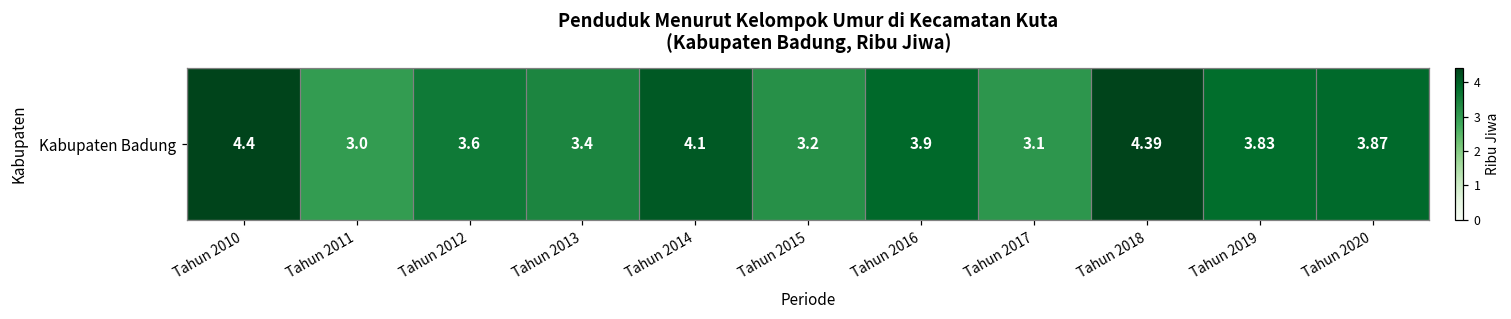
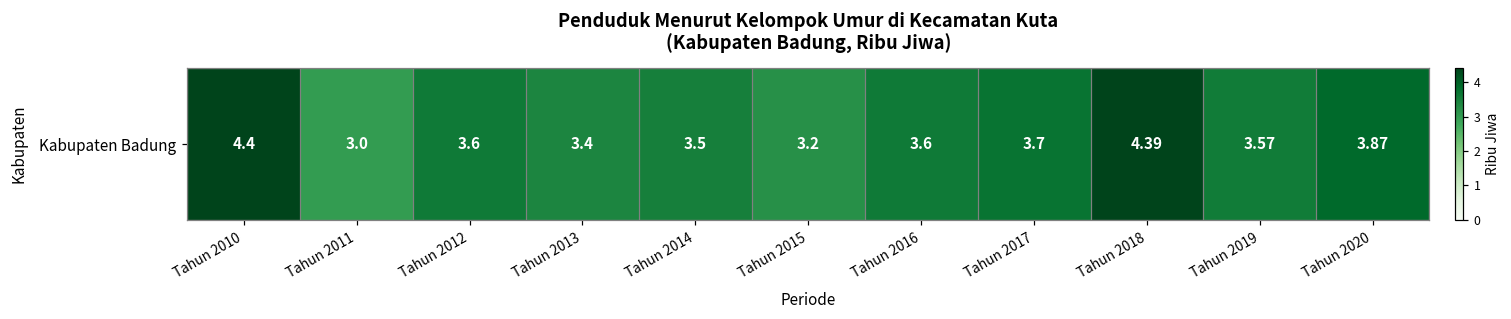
  {
    "Kabupaten Badung": {
      "Tahun 2010": 4.4,
      "Tahun 2011": 3.0,
      "Tahun 2012": 3.6,
      "Tahun 2013": 3.4,
-     "Tahun 2014": 4.1,
+     "Tahun 2014": 3.5,
      "Tahun 2015": 3.2,
-     "Tahun 2016": 3.9,
-     "Tahun 2017": 3.1,
+     "Tahun 2016": 3.6,
+     "Tahun 2017": 3.7,
      "Tahun 2018": 4.39,
-     "Tahun 2019": 3.83,
+     "Tahun 2019": 3.57,
      "Tahun 2020": 3.87
    }
  }
